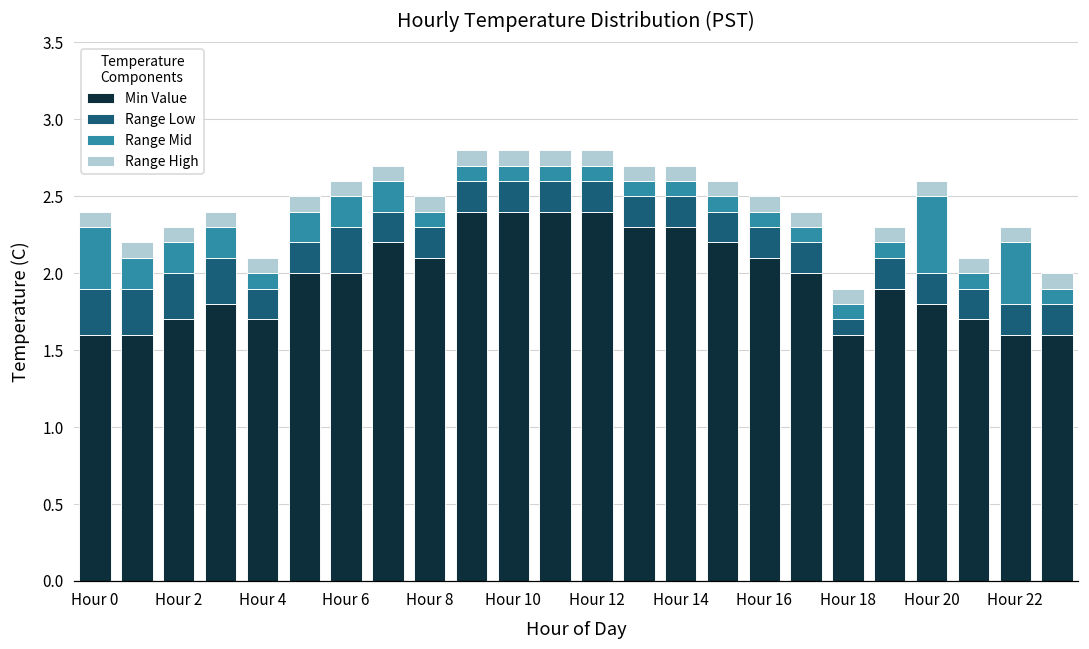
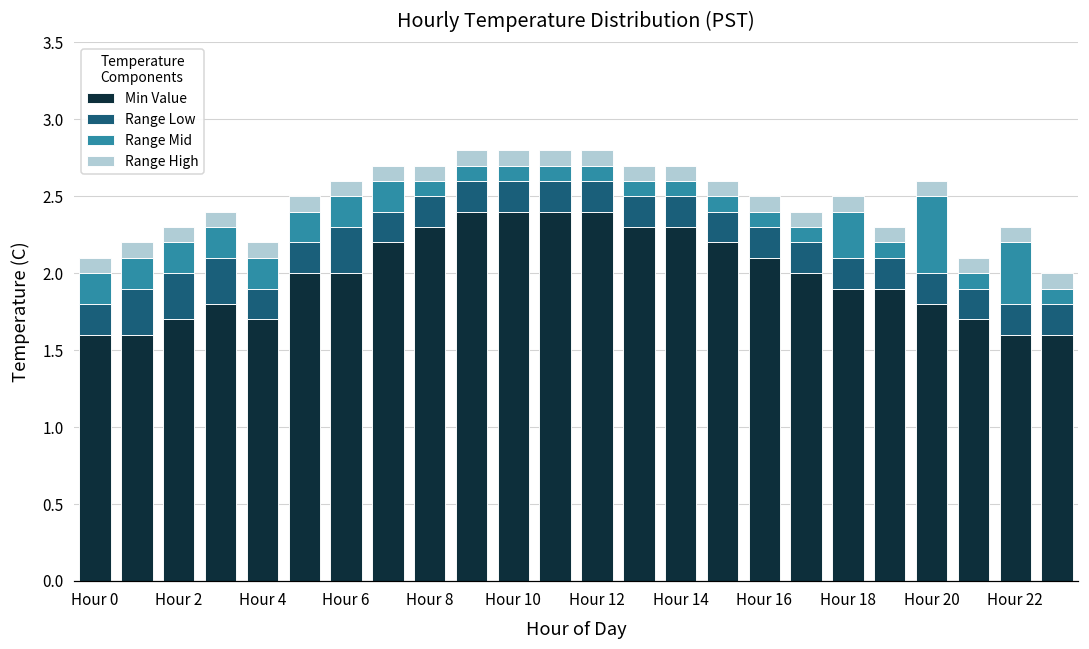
  {
    "Min Value": {
      "Hour 0": 1.6,
      "Hour 2": 1.7,
      "Hour 4": 1.7,
      "Hour 6": 2.0,
-     "Hour 8": 2.1,
+     "Hour 8": 2.3,
      "Hour 10": 2.4,
      "Hour 12": 2.4,
      "Hour 14": 2.3,
      "Hour 16": 2.1,
-     "Hour 18": 1.6,
+     "Hour 18": 1.9,
      "Hour 20": 1.8,
      "Hour 22": 1.6
    },
    "Range Low": {
-     "Hour 0": 0.3,
+     "Hour 0": 0.2,
      "Hour 2": 0.3,
      "Hour 4": 0.2,
      "Hour 6": 0.3,
      "Hour 8": 0.2,
      "Hour 10": 0.2,
      "Hour 12": 0.2,
      "Hour 14": 0.2,
      "Hour 16": 0.2,
-     "Hour 18": 0.1,
+     "Hour 18": 0.2,
      "Hour 20": 0.2,
      "Hour 22": 0.2
    },
    "Range Mid": {
-     "Hour 0": 0.4,
+     "Hour 0": 0.2,
      "Hour 2": 0.2,
-     "Hour 4": 0.1,
+     "Hour 4": 0.2,
      "Hour 6": 0.2,
      "Hour 8": 0.1,
      "Hour 10": 0.1,
      "Hour 12": 0.1,
      "Hour 14": 0.1,
      "Hour 16": 0.1,
-     "Hour 18": 0.1,
+     "Hour 18": 0.3,
      "Hour 20": 0.5,
      "Hour 22": 0.4
    },
    "Range High": {
      "Hour 0": 0.1,
      "Hour 2": 0.1,
      "Hour 4": 0.1,
      "Hour 6": 0.1,
      "Hour 8": 0.1,
      "Hour 10": 0.1,
      "Hour 12": 0.1,
      "Hour 14": 0.1,
      "Hour 16": 0.1,
      "Hour 18": 0.1,
      "Hour 20": 0.1,
      "Hour 22": 0.1
    }
  }
